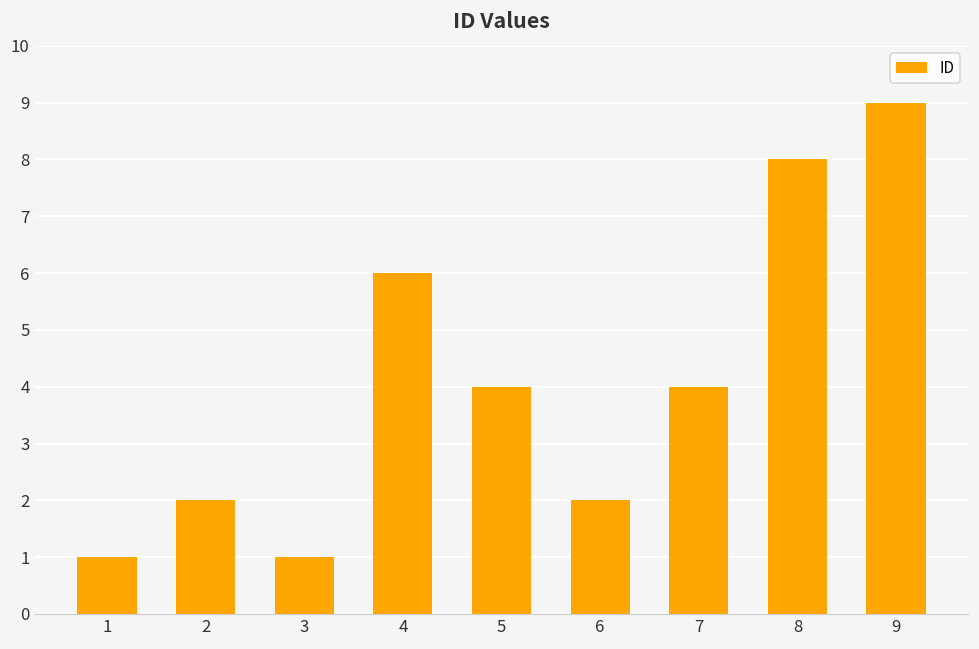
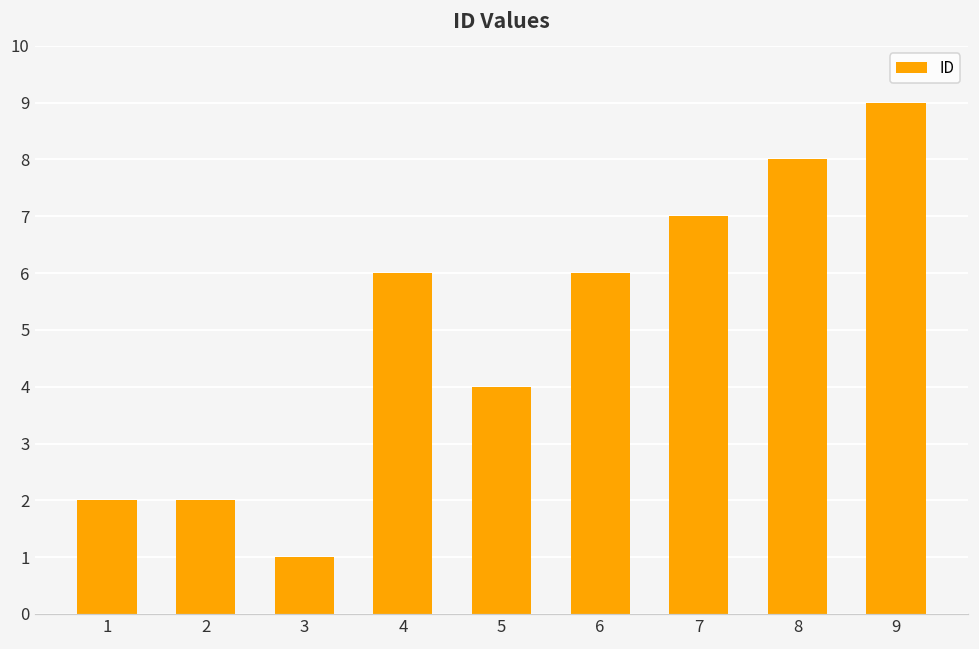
  {
-   "1": 1,
+   "1": 2,
    "2": 2,
    "3": 1,
    "4": 6,
    "5": 4,
-   "6": 2,
-   "7": 4,
+   "6": 6,
+   "7": 7,
    "8": 8,
    "9": 9
  }
